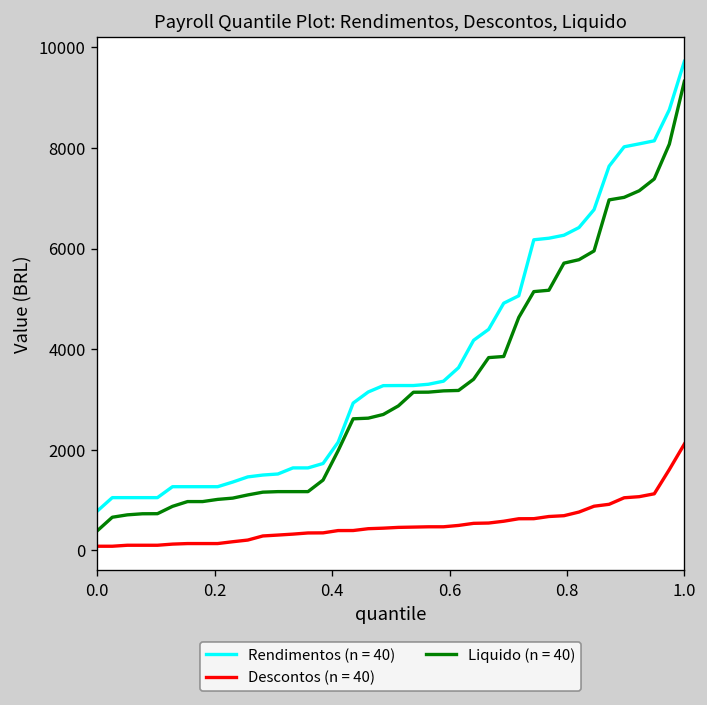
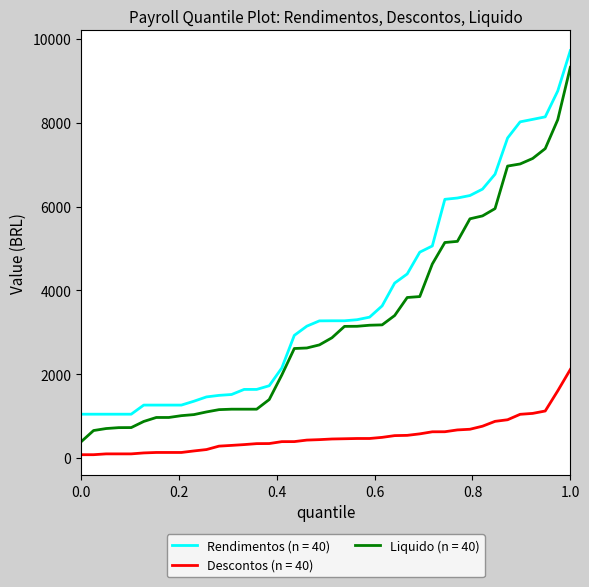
  {
    "Rendimentos (n = 40)": {
-     "0.0": 800,
+     "0.0": 1000,
      "1.0": 9700
    },
    "Descontos (n = 40)": {
      "0.0": 100,
      "1.0": 2100
    },
    "Liquido (n = 40)": {
      "0.0": 400,
      "1.0": 9300
    }
  }
